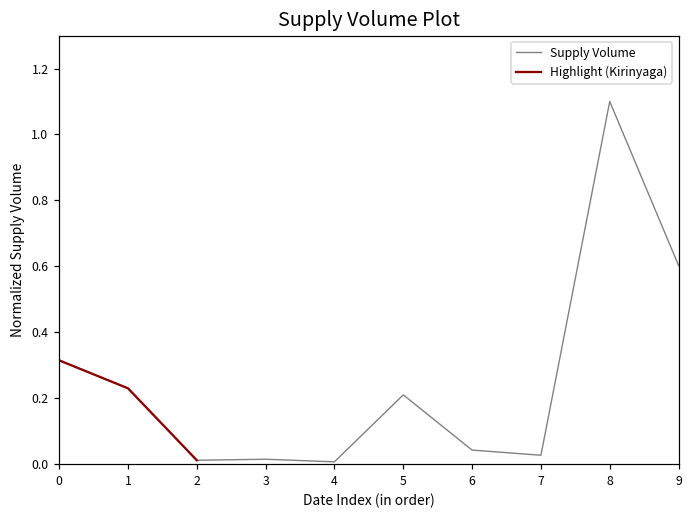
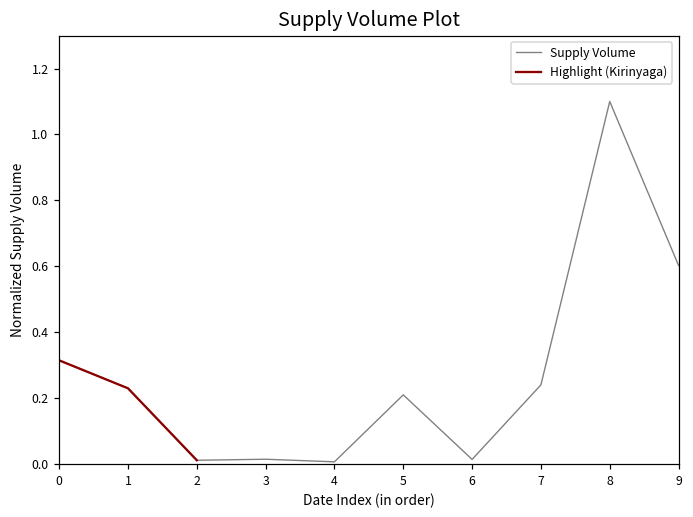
  {
    "Supply Volume": {
      "3": 0.01,
      "4": 0.01,
      "5": 0.21,
-     "6": 0.04,
-     "7": 0.03,
+     "6": 0.01,
+     "7": 0.24,
      "8": 1.10,
      "9": 0.60
    }
  }
